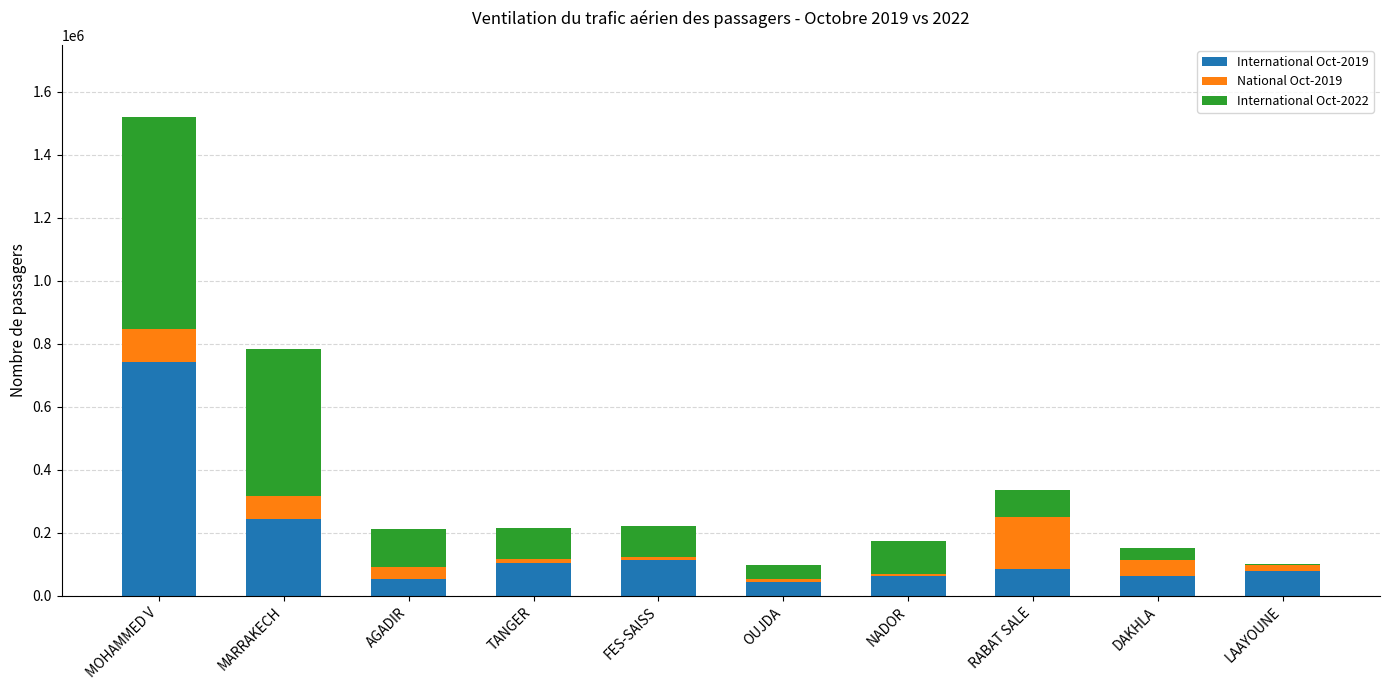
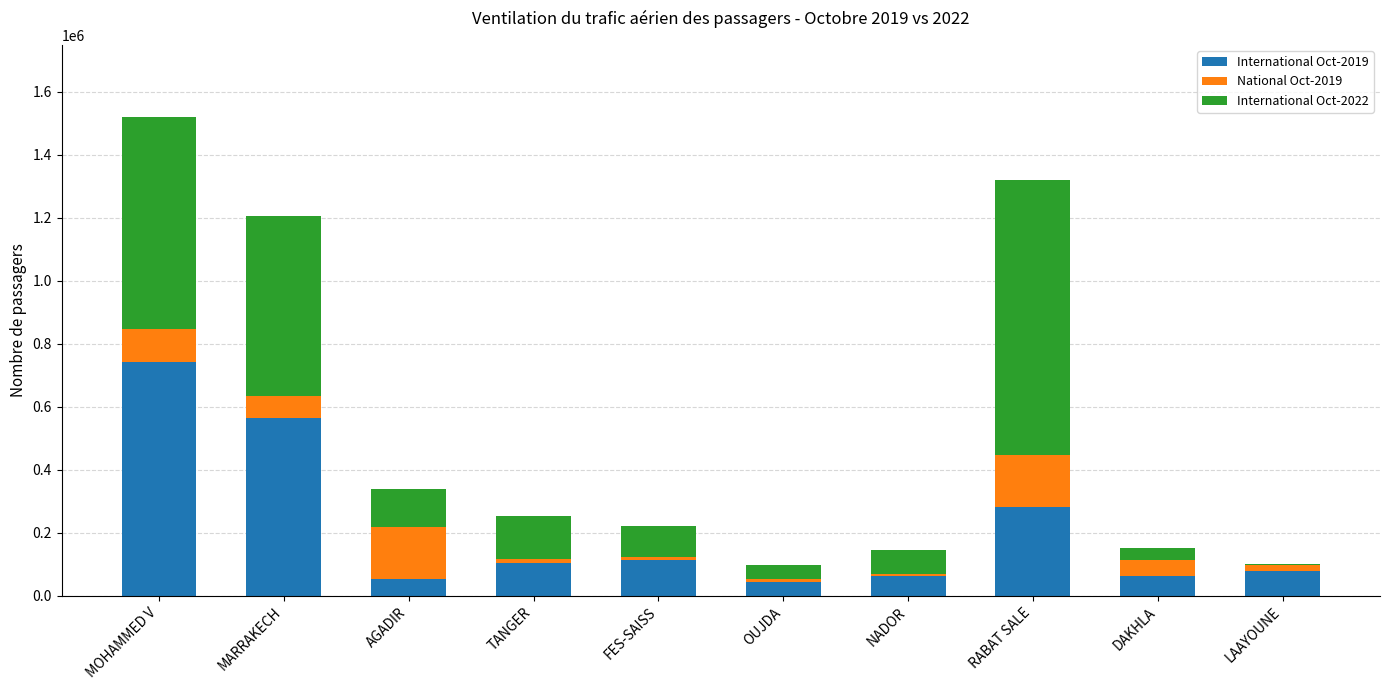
  {
    "International Oct-2019": {
      "MOHAMMED V": 740000,
-     "MARRAKECH": 240000,
+     "MARRAKECH": 560000,
      "AGADIR": 50000,
      "TANGER": 100000,
      "FES-SAISS": 110000,
      "OUJDA": 40000,
      "NADOR": 60000,
-     "RABAT SALE": 90000,
+     "RABAT SALE": 280000,
      "DAKHLA": 60000,
      "LAAYOUNE": 80000
    },
    "National Oct-2019": {
      "MOHAMMED V": 110000,
      "MARRAKECH": 70000,
-     "AGADIR": 40000,
+     "AGADIR": 160000,
      "TANGER": 10000,
      "FES-SAISS": 10000,
      "OUJDA": 10000,
      "RABAT SALE": 170000,
      "DAKHLA": 50000,
      "LAAYOUNE": 20000
    },
    "International Oct-2022": {
      "MOHAMMED V": 670000,
-     "MARRAKECH": 470000,
+     "MARRAKECH": 570000,
      "AGADIR": 120000,
-     "TANGER": 100000,
+     "TANGER": 140000,
      "FES-SAISS": 100000,
      "OUJDA": 40000,
-     "NADOR": 110000,
-     "RABAT SALE": 80000,
+     "NADOR": 80000,
+     "RABAT SALE": 870000,
      "DAKHLA": 40000
    }
  }
